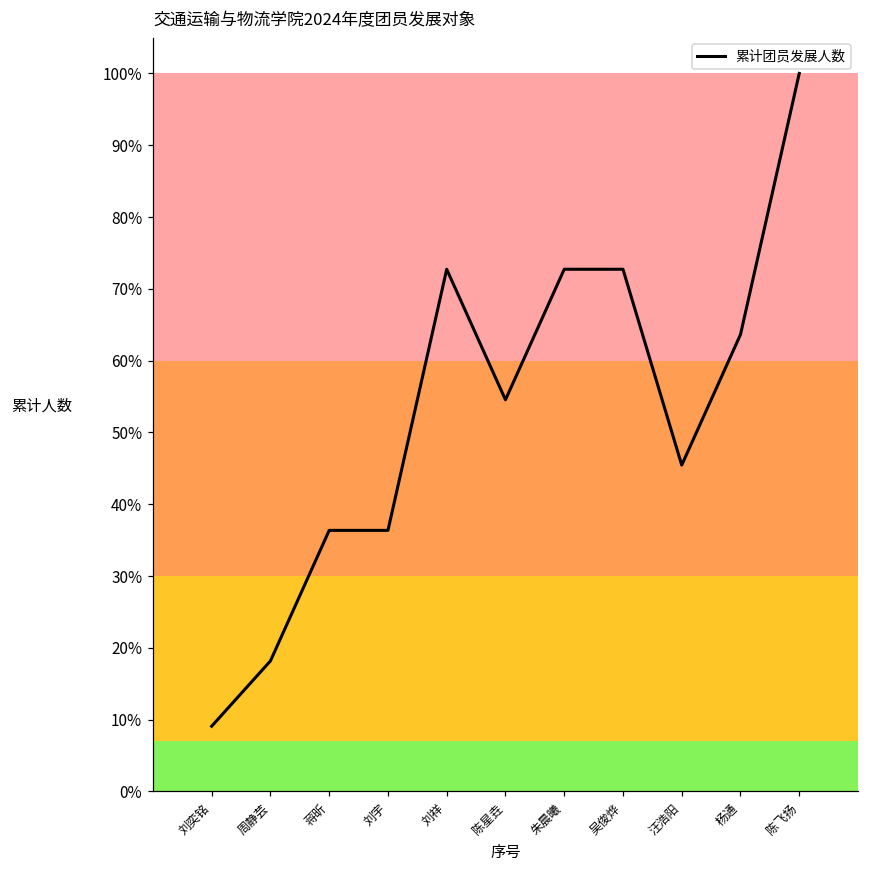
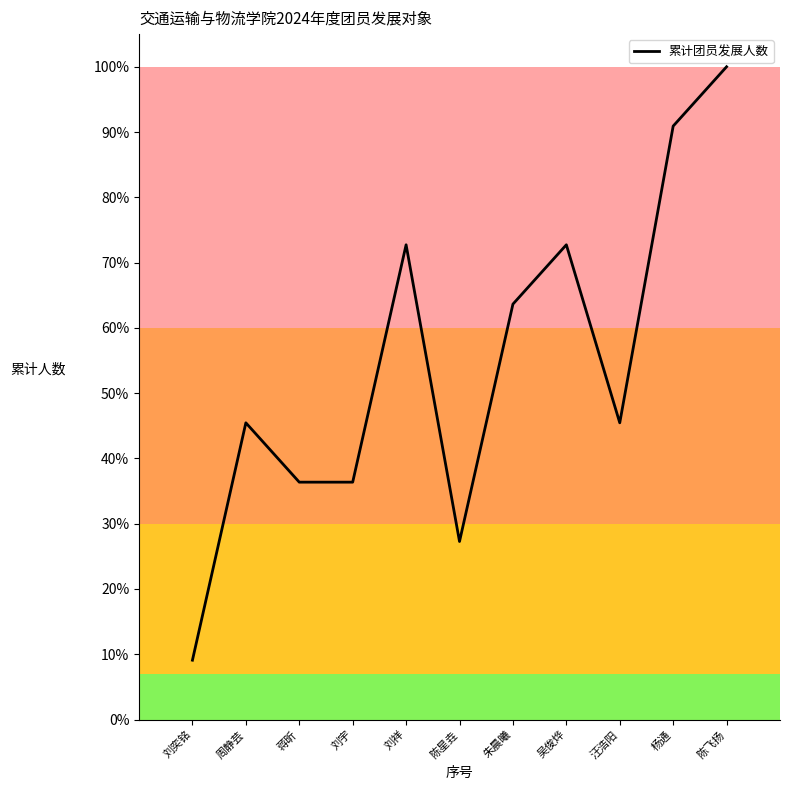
  {
    "刘奕铭": "9%",
-   "周静芸": "18%",
+   "周静芸": "45%",
    "蒋昕": "36%",
    "刘宇": "36%",
    "刘祥": "73%",
-   "陈星垚": "55%",
-   "朱晨曦": "73%",
+   "陈星垚": "27%",
+   "朱晨曦": "64%",
    "吴俊烨": "73%",
    "汪浩阳": "45%",
-   "杨通": "64%",
+   "杨通": "91%",
    "陈飞扬": "100%"
  }
